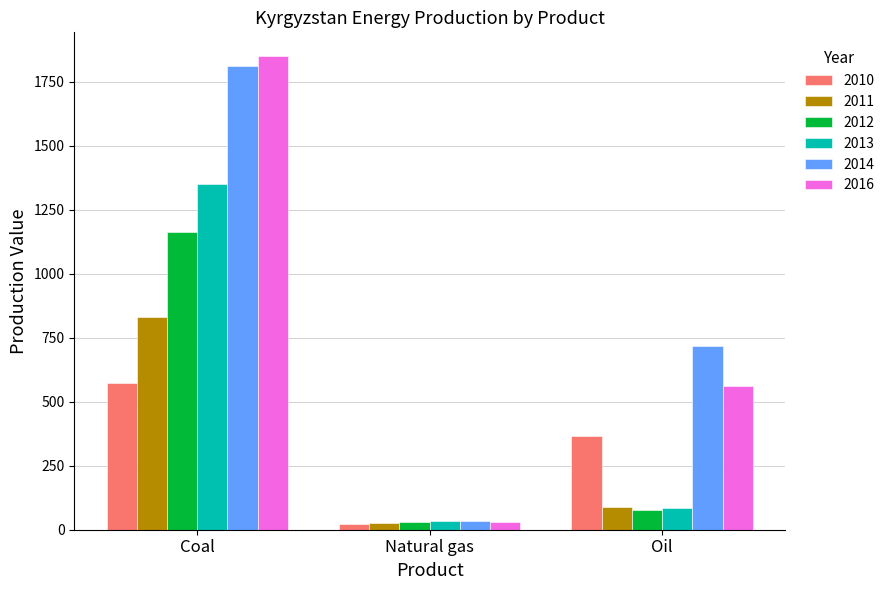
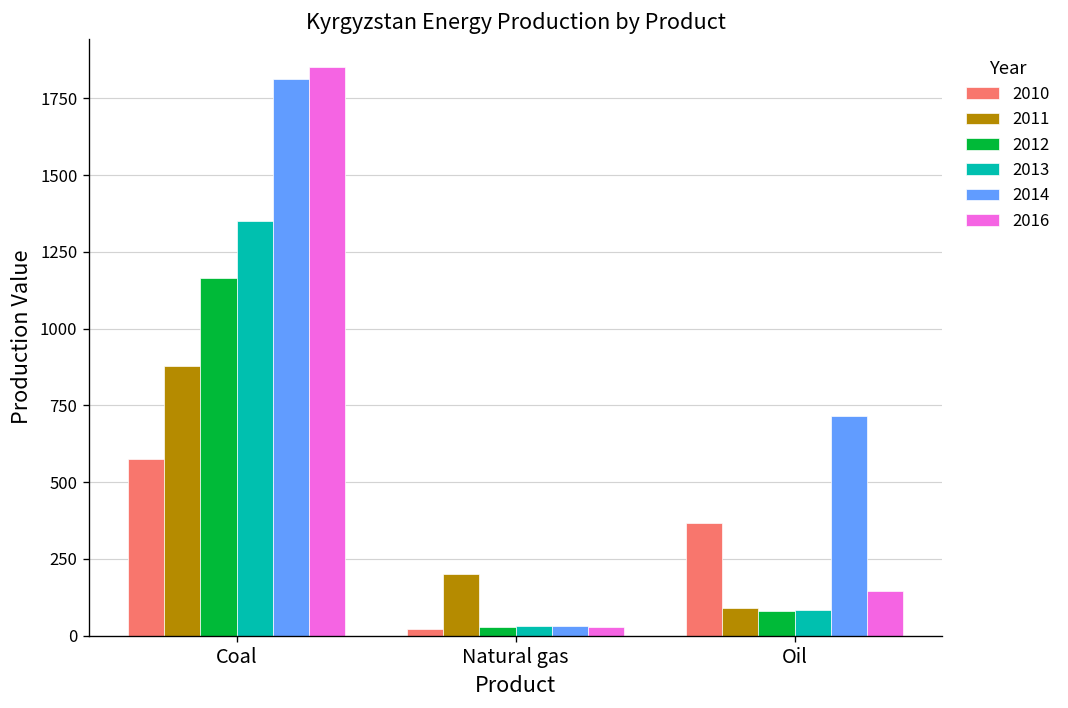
  {
    "2010": {
      "Coal": 580,
      "Natural gas": 20,
      "Oil": 370
    },
    "2011": {
-     "Coal": 830,
-     "Natural gas": 30,
+     "Coal": 880,
+     "Natural gas": 200,
      "Oil": 90
    },
    "2012": {
      "Coal": 1160,
      "Natural gas": 30,
      "Oil": 80
    },
    "2013": {
      "Coal": 1350,
      "Natural gas": 30,
      "Oil": 80
    },
    "2014": {
      "Coal": 1810,
      "Natural gas": 30,
      "Oil": 720
    },
    "2016": {
      "Coal": 1850,
      "Natural gas": 30,
-     "Oil": 560
+     "Oil": 150
    }
  }
